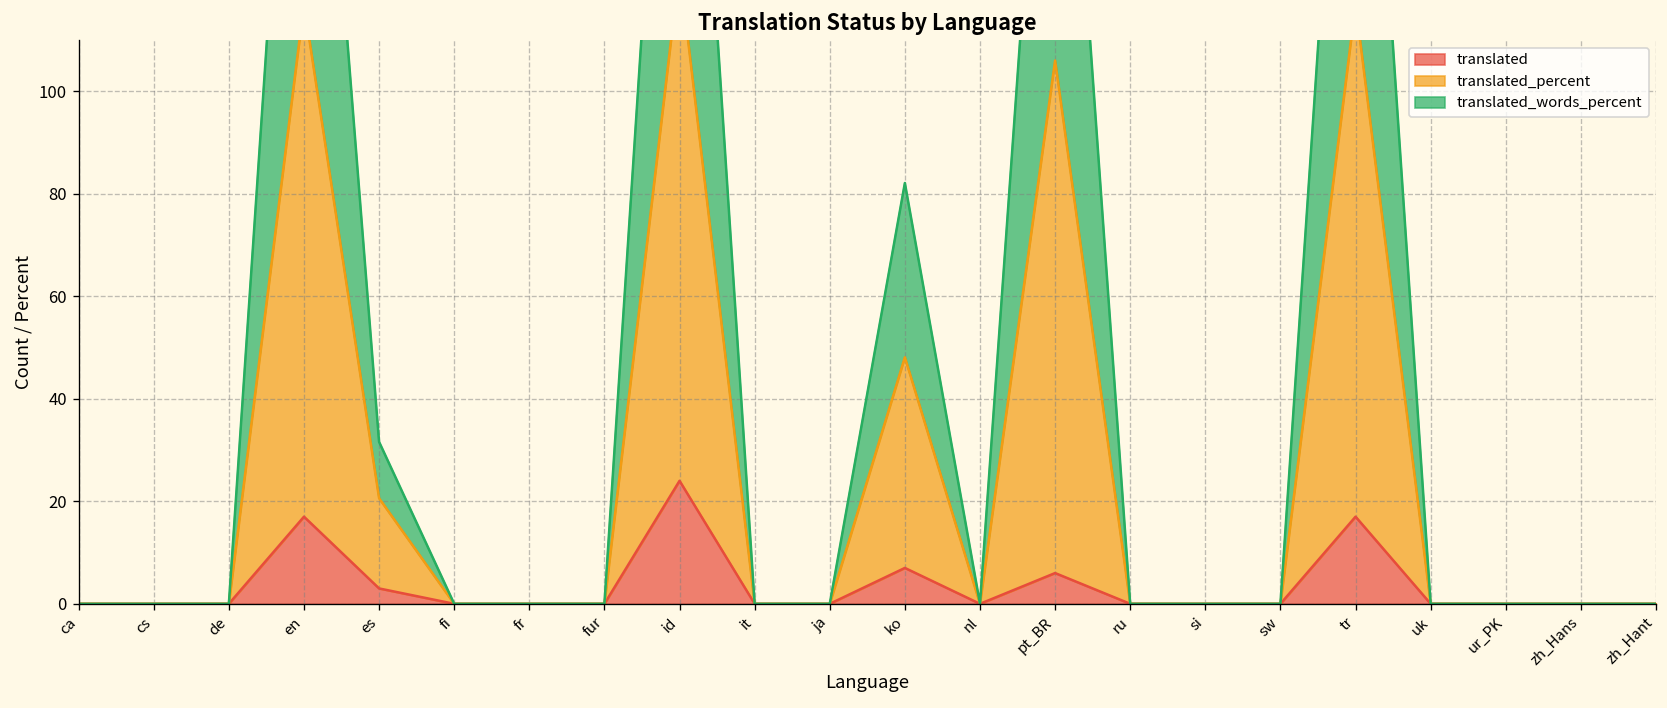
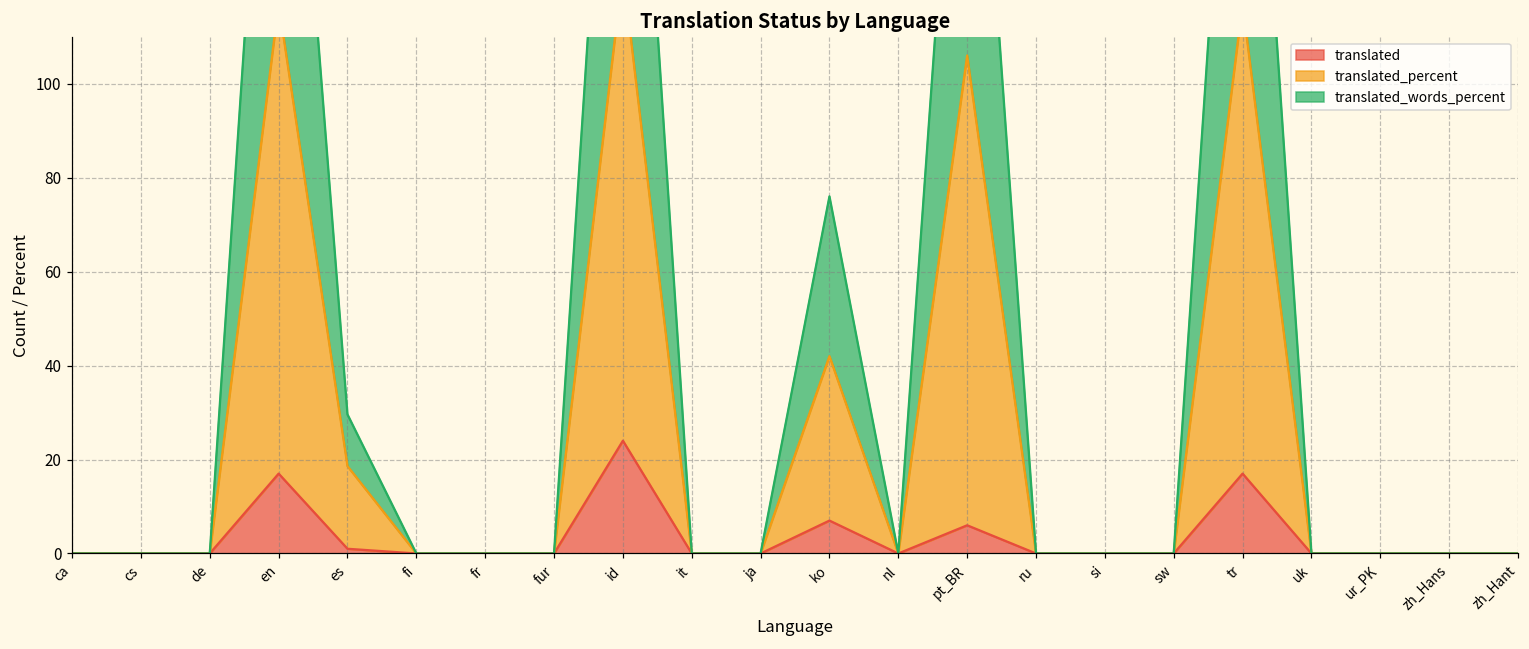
  {
    "translated": {
      "en": 17,
-     "es": 3,
+     "es": 1,
      "id": 24,
      "ko": 7,
      "pt_BR": 6,
      "tr": 17
    },
    "translated_percent": {
      "es": 18,
-     "ko": 41,
+     "ko": 35,
      "pt_BR": 100
    },
    "translated_words_percent": {
      "es": 11,
      "ko": 34
    }
  }
